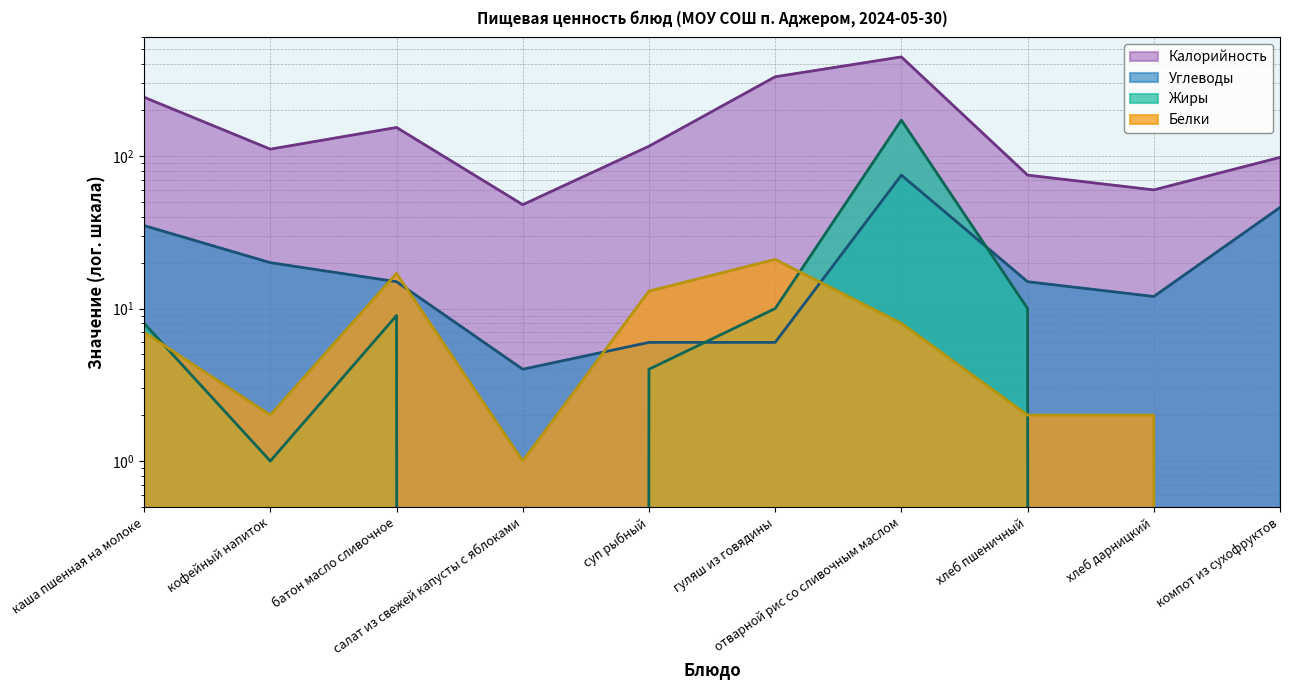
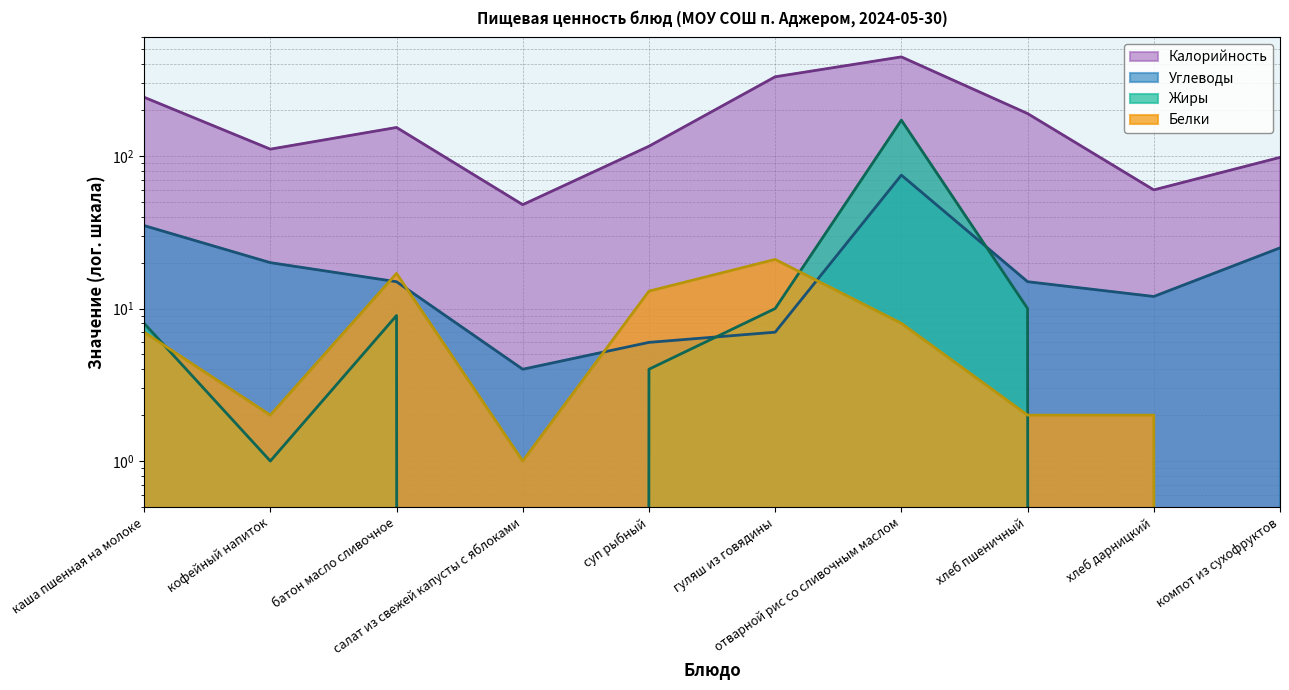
  {
    "Калорийность": {
      "каша пшенная на молоке": 240,
      "кофейный напиток": 110,
      "батон масло сливочное": 150,
      "салат из свежей капусты с яблоками": 48,
      "суп рыбный": 120,
      "гуляш из говядины": 330,
      "отварной рис со сливочным маслом": 450,
-     "хлеб пшеничный": 80,
+     "хлеб пшеничный": 190,
      "хлеб дарницкий": 60,
      "компот из сухофруктов": 100
    },
    "Углеводы": {
      "каша пшенная на молоке": 35,
      "кофейный напиток": 20,
      "батон масло сливочное": 15,
      "салат из свежей капусты с яблоками": 4,
      "суп рыбный": 6,
-     "гуляш из говядины": 6,
+     "гуляш из говядины": 7,
      "отварной рис со сливочным маслом": 80,
      "хлеб пшеничный": 15,
      "хлеб дарницкий": 12,
-     "компот из сухофруктов": 46
+     "компот из сухофруктов": 25
    },
    "Жиры": {
      "каша пшенная на молоке": 8,
      "кофейный напиток": 1,
      "батон масло сливочное": 9,
      "суп рыбный": 4,
      "гуляш из говядины": 10,
      "отварной рис со сливочным маслом": 170,
      "хлеб пшеничный": 10
    },
    "Белки": {
      "каша пшенная на молоке": 7,
      "кофейный напиток": 2,
      "батон масло сливочное": 17,
      "салат из свежей капусты с яблоками": 1,
      "суп рыбный": 13,
      "гуляш из говядины": 21,
      "отварной рис со сливочным маслом": 8,
      "хлеб пшеничный": 2,
      "хлеб дарницкий": 2
    }
  }
